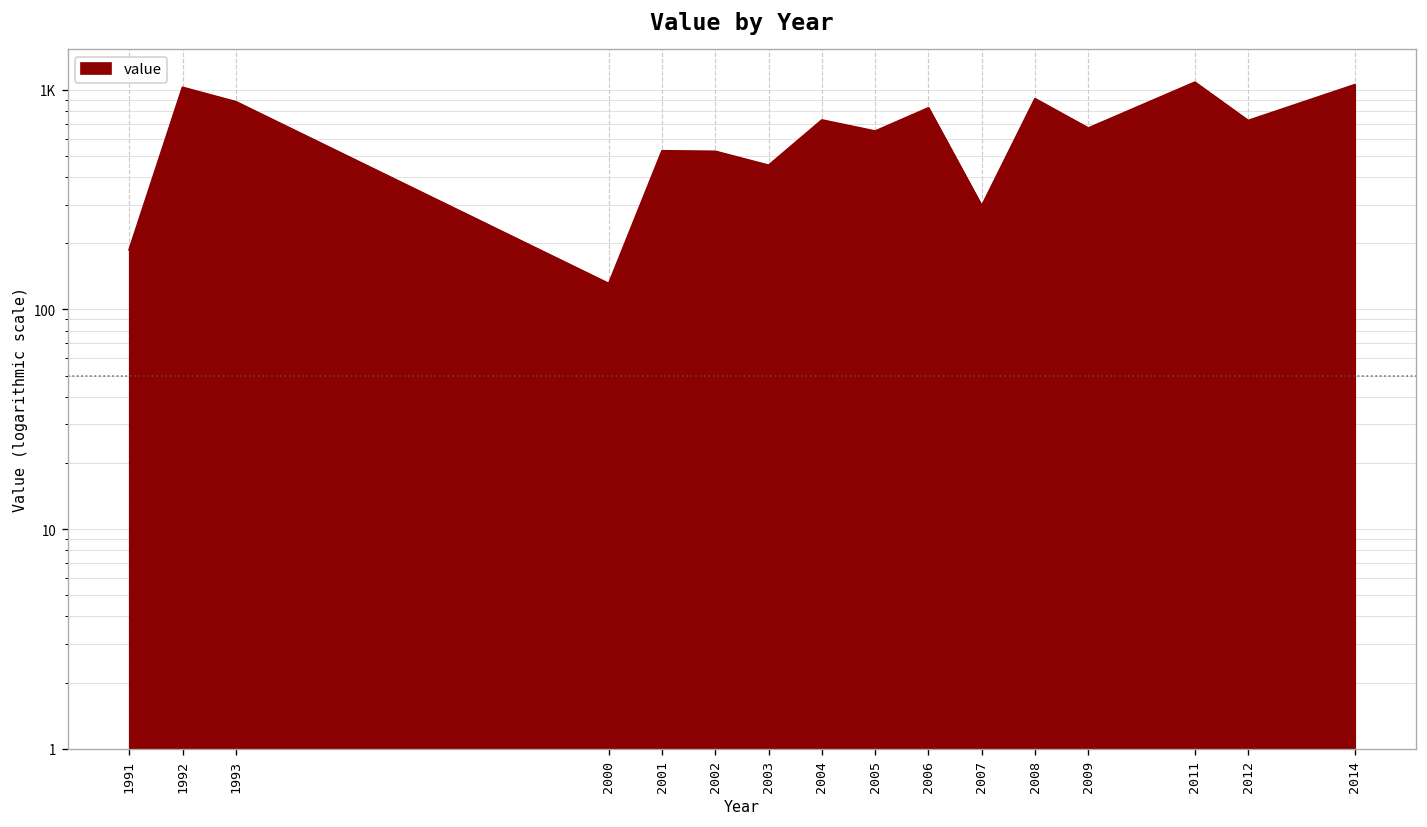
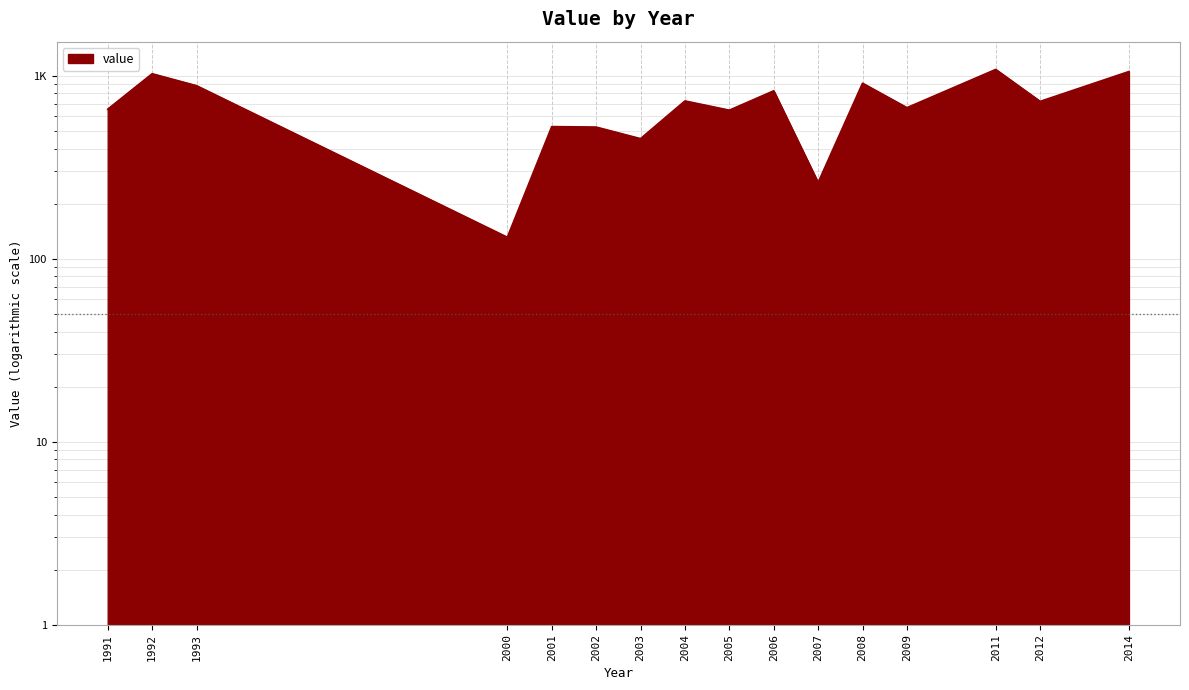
  {
-   "1991": 190,
+   "1991": 660,
    "1992": 1000,
    "1993": 900,
    "2000": 130,
    "2001": 530,
    "2002": 520,
    "2003": 450,
    "2004": 730,
    "2005": 650,
    "2006": 800,
-   "2007": 300,
+   "2007": 260,
    "2008": 900,
    "2009": 670,
    "2011": 1100,
    "2012": 720,
    "2014": 1100
  }
